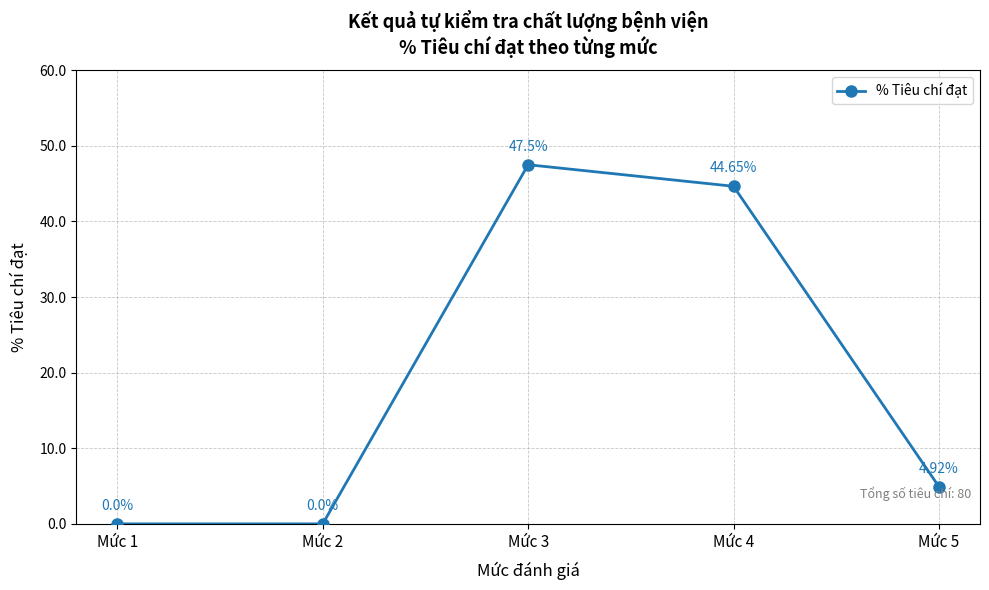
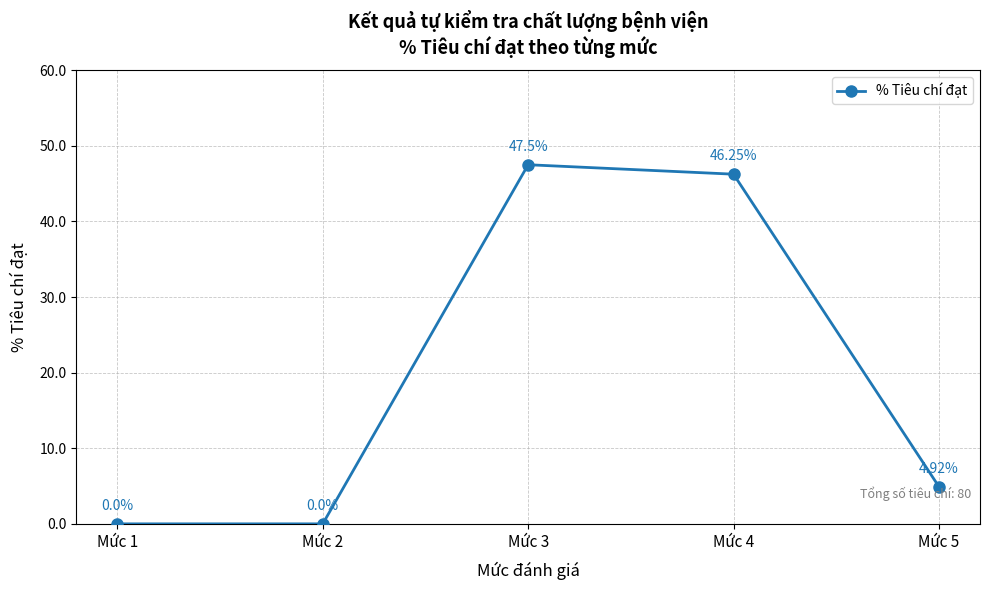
  {
    "Mức 1": "0.0%",
    "Mức 2": "0.0%",
    "Mức 3": "47.5%",
-   "Mức 4": "44.65%",
+   "Mức 4": "46.25%",
    "Mức 5": "4.92%"
  }
